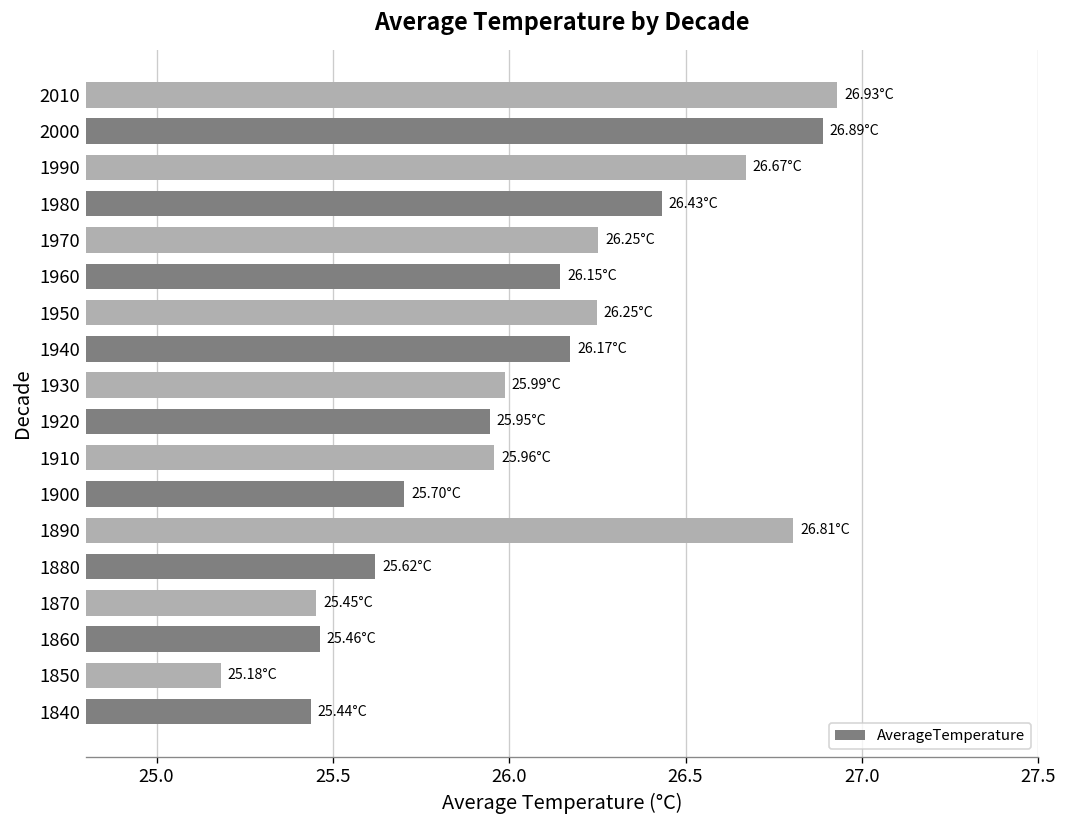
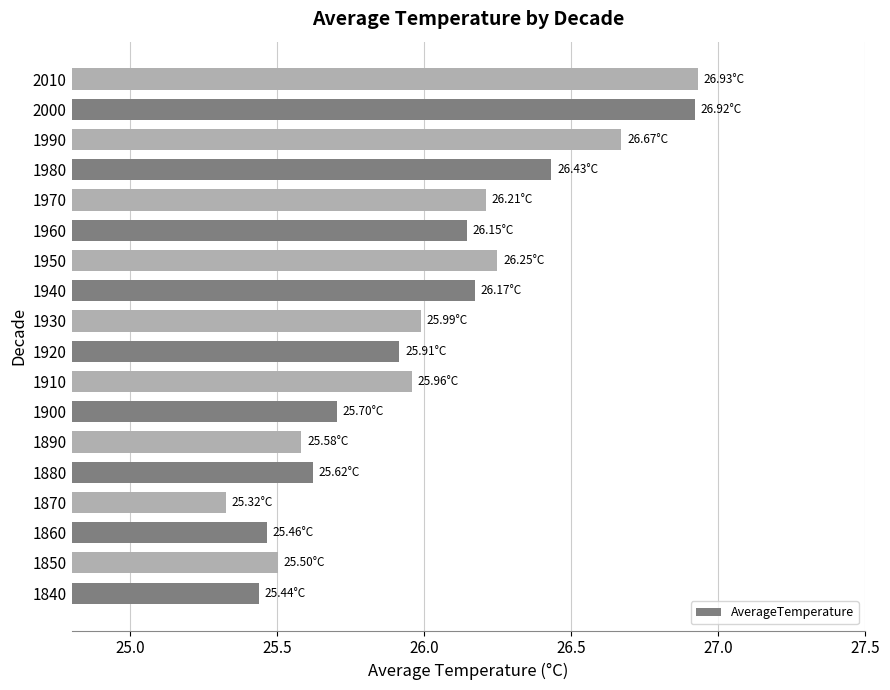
  {
    "2010": "26.93°C",
-   "2000": "26.89°C",
+   "2000": "26.92°C",
    "1990": "26.67°C",
    "1980": "26.43°C",
-   "1970": "26.25°C",
+   "1970": "26.21°C",
    "1960": "26.15°C",
    "1950": "26.25°C",
    "1940": "26.17°C",
    "1930": "25.99°C",
-   "1920": "25.95°C",
+   "1920": "25.91°C",
    "1910": "25.96°C",
    "1900": "25.70°C",
-   "1890": "26.81°C",
+   "1890": "25.58°C",
    "1880": "25.62°C",
-   "1870": "25.45°C",
+   "1870": "25.32°C",
    "1860": "25.46°C",
-   "1850": "25.18°C",
+   "1850": "25.50°C",
    "1840": "25.44°C"
  }
